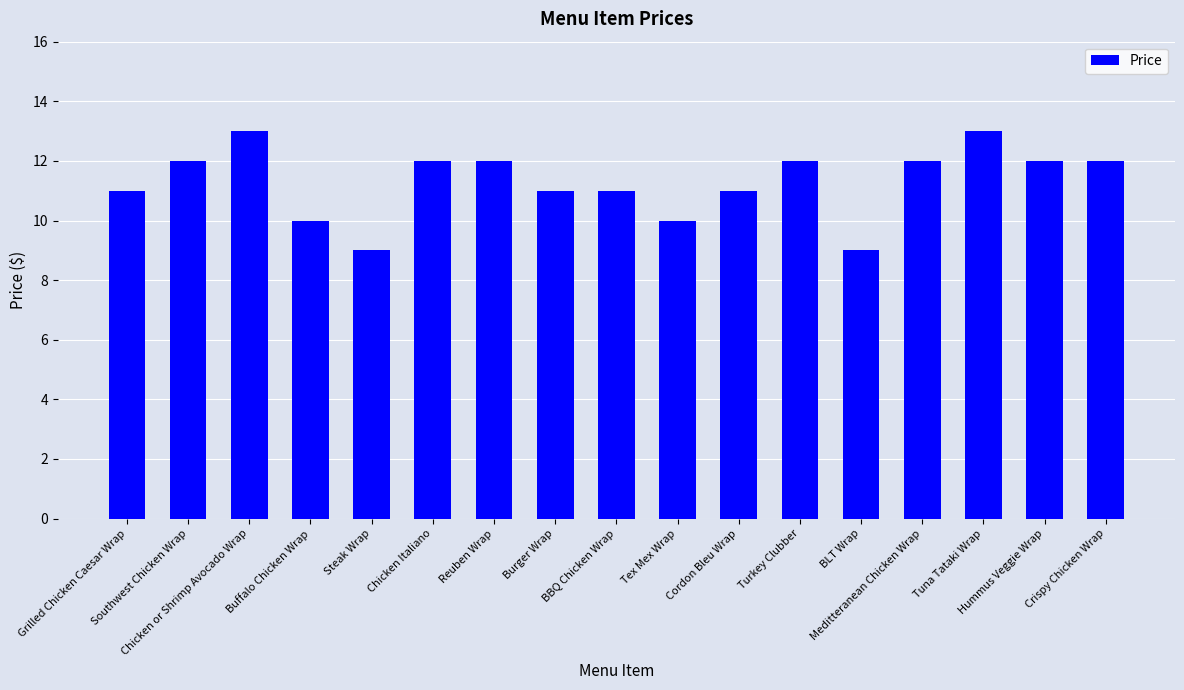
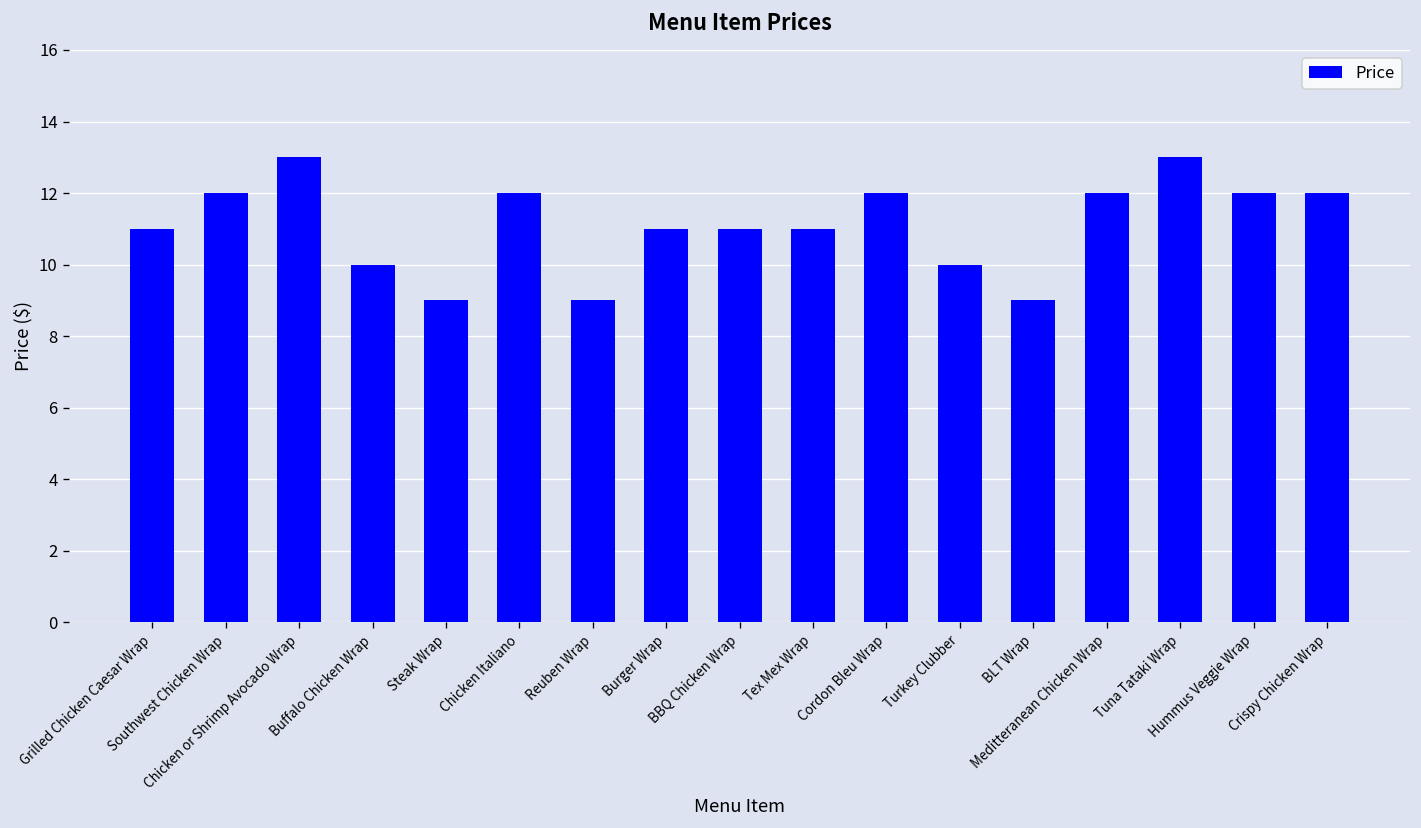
  {
    "Grilled Chicken Caesar Wrap": 11,
    "Southwest Chicken Wrap": 12,
    "Chicken or Shrimp Avocado Wrap": 13,
    "Buffalo Chicken Wrap": 10,
    "Steak Wrap": 9,
    "Chicken Italiano": 12,
-   "Reuben Wrap": 12,
+   "Reuben Wrap": 9,
    "Burger Wrap": 11,
    "BBQ Chicken Wrap": 11,
-   "Tex Mex Wrap": 10,
-   "Cordon Bleu Wrap": 11,
-   "Turkey Clubber": 12,
+   "Tex Mex Wrap": 11,
+   "Cordon Bleu Wrap": 12,
+   "Turkey Clubber": 10,
    "BLT Wrap": 9,
    "Meditteranean Chicken Wrap": 12,
    "Tuna Tataki Wrap": 13,
    "Hummus Veggie Wrap": 12,
    "Crispy Chicken Wrap": 12
  }
